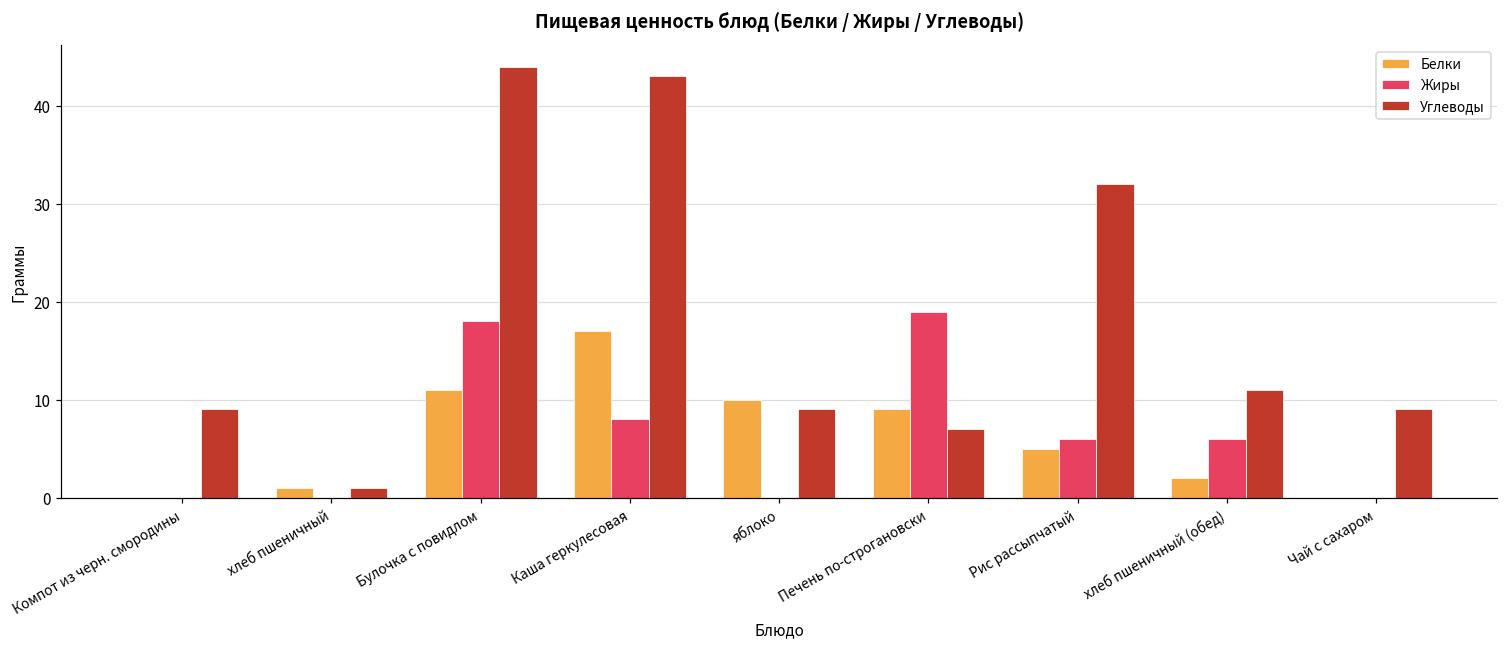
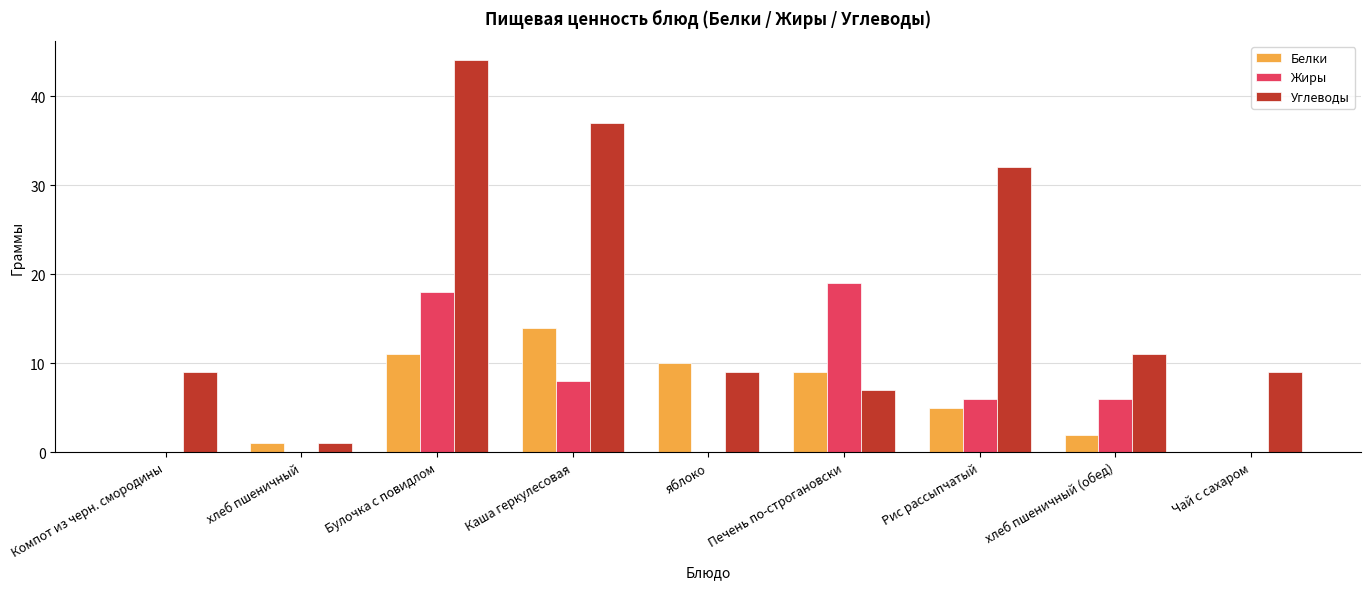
  {
    "Белки": {
      "Компот из черн. смородины": 0,
      "хлеб пшеничный": 1,
      "Булочка с повидлом": 11,
-     "Каша геркулесовая": 17,
+     "Каша геркулесовая": 14,
      "яблоко": 10,
      "Печень по-строгановски": 9,
      "Рис рассыпчатый": 5,
      "хлеб пшеничный (обед)": 2,
      "Чай с сахаром": 0
    },
    "Жиры": {
      "Компот из черн. смородины": 0,
      "хлеб пшеничный": 0,
      "Булочка с повидлом": 18,
      "Каша геркулесовая": 8,
      "яблоко": 0,
      "Печень по-строгановски": 19,
      "Рис рассыпчатый": 6,
      "хлеб пшеничный (обед)": 6,
      "Чай с сахаром": 0
    },
    "Углеводы": {
      "Компот из черн. смородины": 9,
      "хлеб пшеничный": 1,
      "Булочка с повидлом": 44,
-     "Каша геркулесовая": 43,
+     "Каша геркулесовая": 37,
      "яблоко": 9,
      "Печень по-строгановски": 7,
      "Рис рассыпчатый": 32,
      "хлеб пшеничный (обед)": 11,
      "Чай с сахаром": 9
    }
  }
